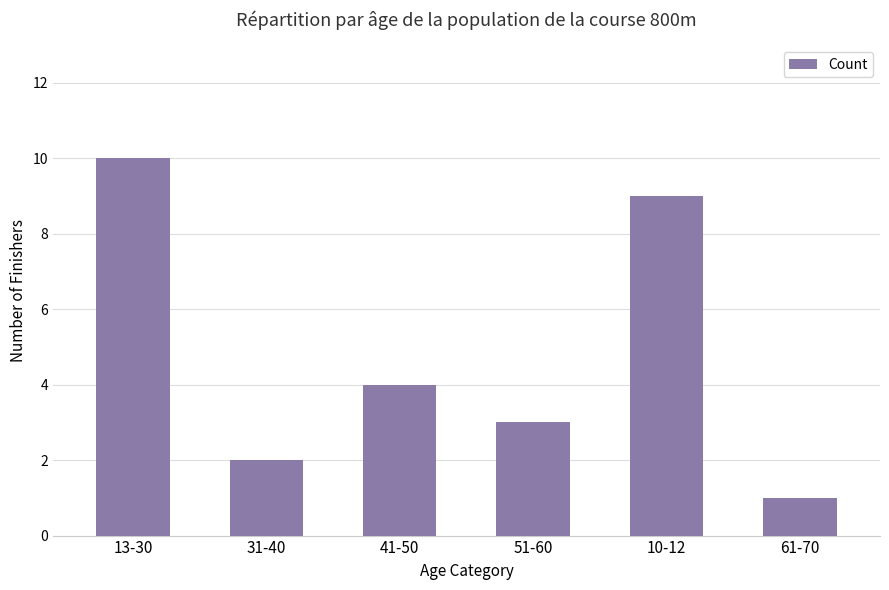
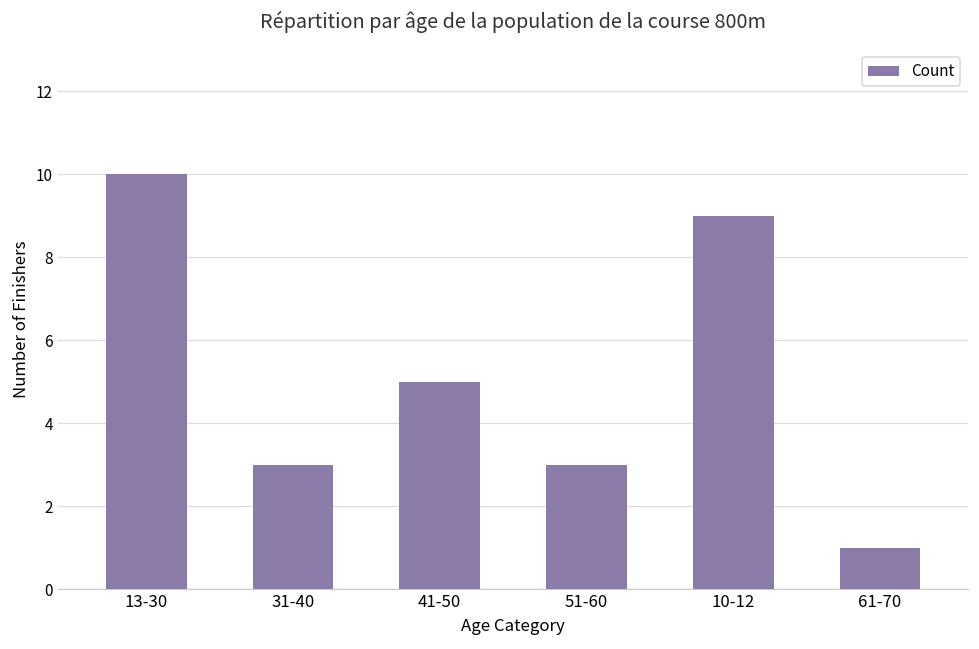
  {
    "13-30": 10,
-   "31-40": 2,
-   "41-50": 4,
+   "31-40": 3,
+   "41-50": 5,
    "51-60": 3,
    "10-12": 9,
    "61-70": 1
  }
